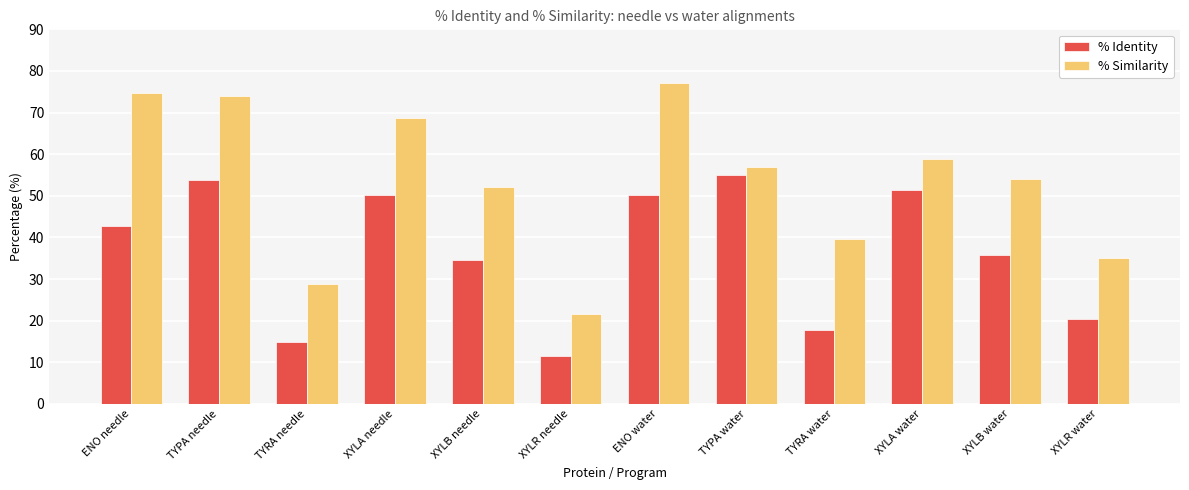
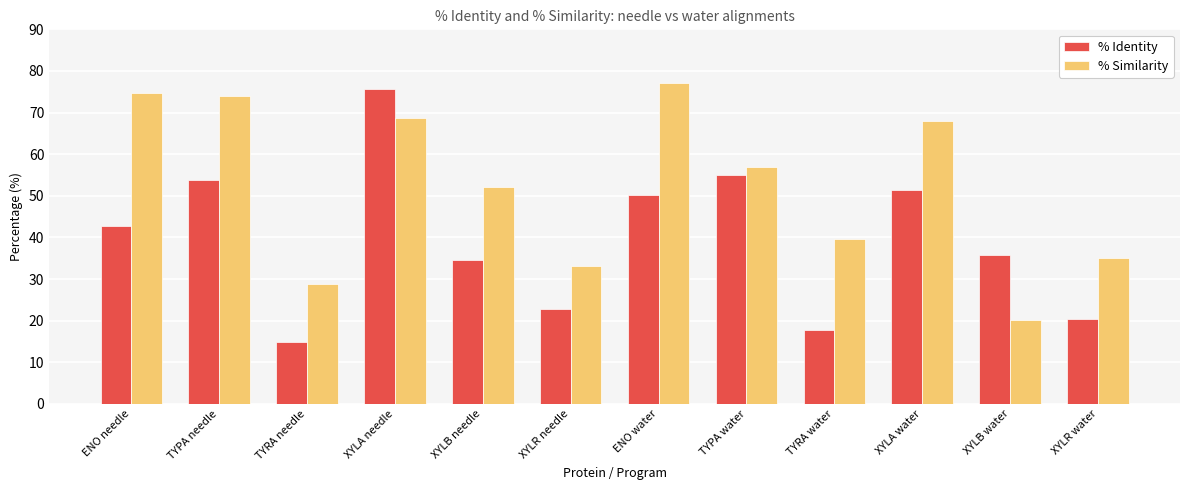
  {
    "% Identity": {
      "ENO needle": 43,
      "TYPA needle": 54,
      "TYRA needle": 15,
-     "XYLA needle": 50,
+     "XYLA needle": 76,
      "XYLB needle": 35,
-     "XYLR needle": 12,
+     "XYLR needle": 23,
      "ENO water": 50,
      "TYPA water": 55,
      "TYRA water": 18,
      "XYLA water": 51,
      "XYLB water": 36,
      "XYLR water": 20
    },
    "% Similarity": {
      "ENO needle": 75,
      "TYPA needle": 74,
      "TYRA needle": 29,
      "XYLA needle": 69,
      "XYLB needle": 52,
-     "XYLR needle": 22,
+     "XYLR needle": 33,
      "ENO water": 77,
      "TYPA water": 57,
      "TYRA water": 40,
-     "XYLA water": 59,
-     "XYLB water": 54,
+     "XYLA water": 68,
+     "XYLB water": 20,
      "XYLR water": 35
    }
  }
